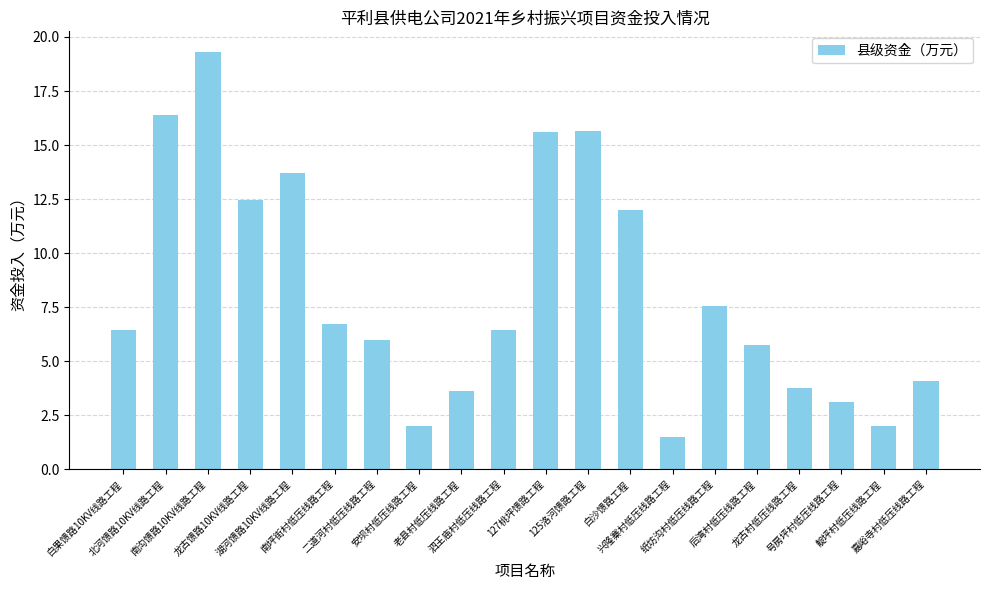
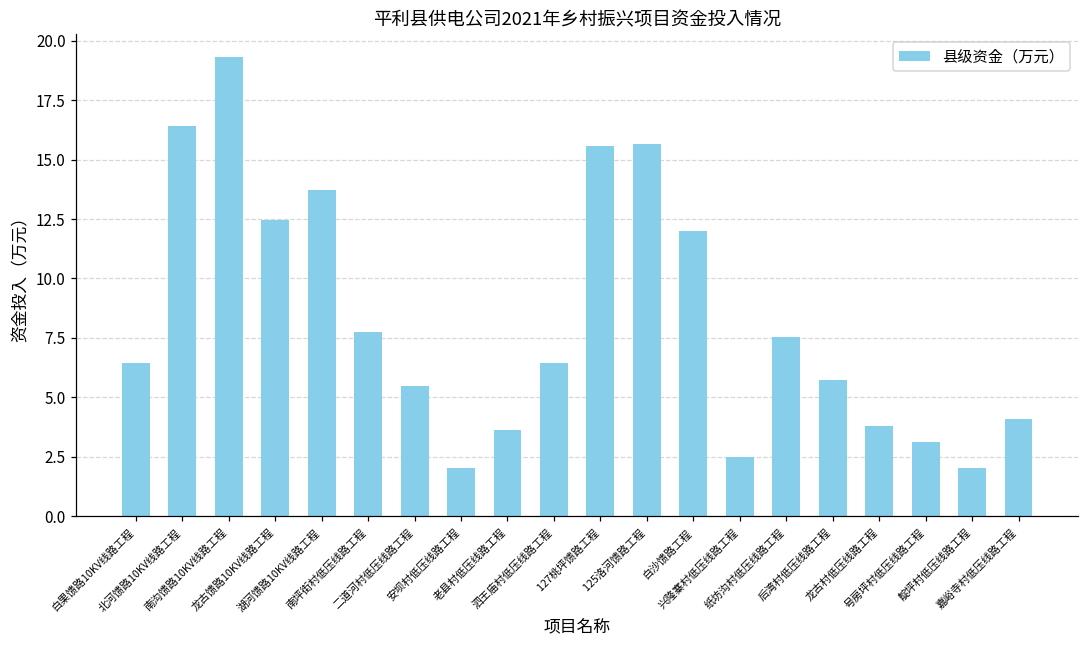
  {
    "白果馈路10KV线路工程": 6.4,
    "北河馈路10KV线路工程": 16.4,
    "南沟馈路10KV线路工程": 19.3,
    "龙古馈路10KV线路工程": 12.4,
    "湖河馈路10KV线路工程": 13.7,
-   "南坪街村低压线路工程": 6.7,
-   "二道河村低压线路工程": 6.0,
+   "南坪街村低压线路工程": 7.8,
+   "二道河村低压线路工程": 5.5,
    "安坝村低压线路工程": 2.0,
    "老县村低压线路工程": 3.6,
    "泗王庙村低压线路工程": 6.5,
    "127桃坪馈路工程": 15.6,
    "125洛河馈路工程": 15.7,
    "白沙馈路工程": 12.0,
-   "兴隆寨村低压线路工程": 1.5,
+   "兴隆寨村低压线路工程": 2.5,
    "纸坊沟村低压线路工程": 7.5,
    "后湾村低压线路工程": 5.8,
    "龙古村低压线路工程": 3.8,
    "号房坪村低压线路工程": 3.1,
    "靛坪村低压线路工程": 2.0,
    "嘉峪寺村低压线路工程": 4.1
  }
